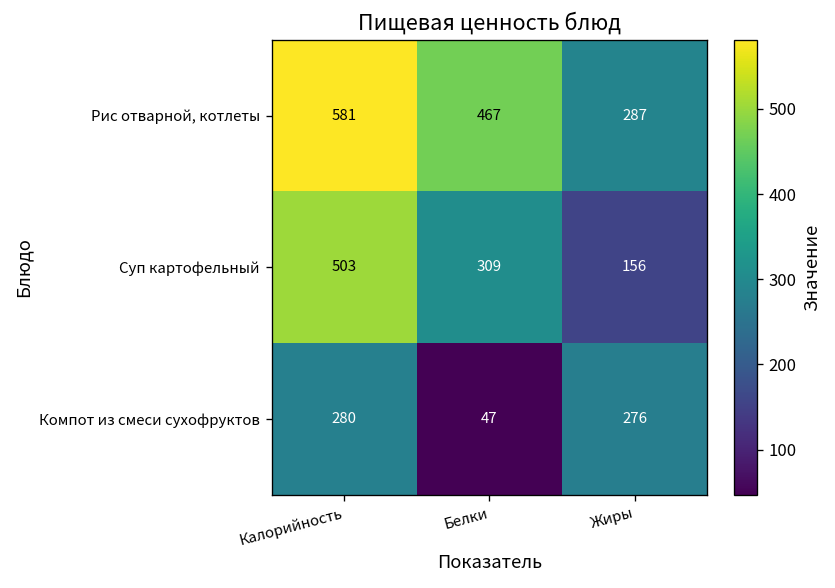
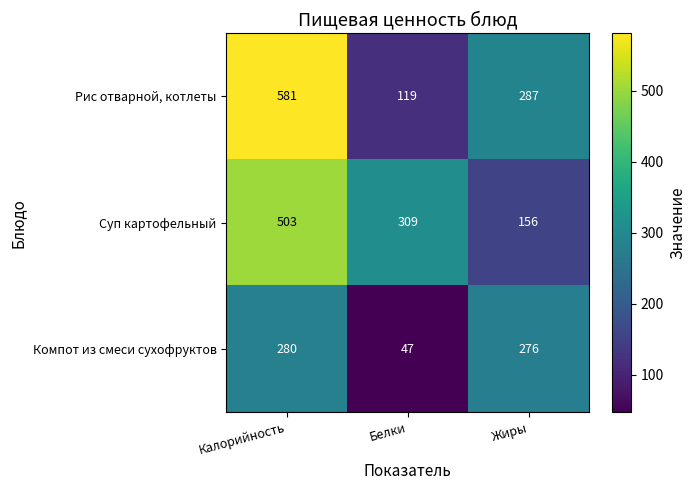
  {
    "Рис отварной, котлеты": {
      "Калорийность": 581,
-     "Белки": 467,
+     "Белки": 119,
      "Жиры": 287
    },
    "Суп картофельный": {
      "Калорийность": 503,
      "Белки": 309,
      "Жиры": 156
    },
    "Компот из смеси сухофруктов": {
      "Калорийность": 280,
      "Белки": 47,
      "Жиры": 276
    }
  }
